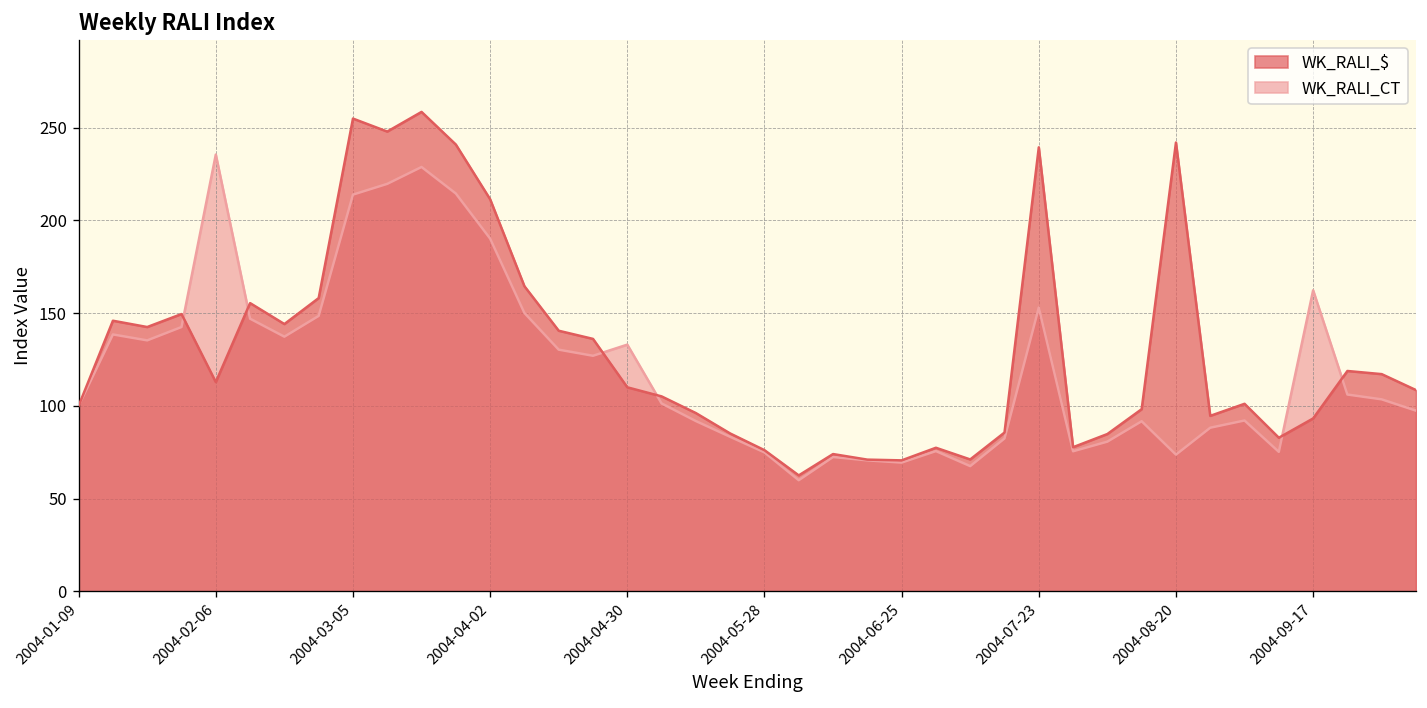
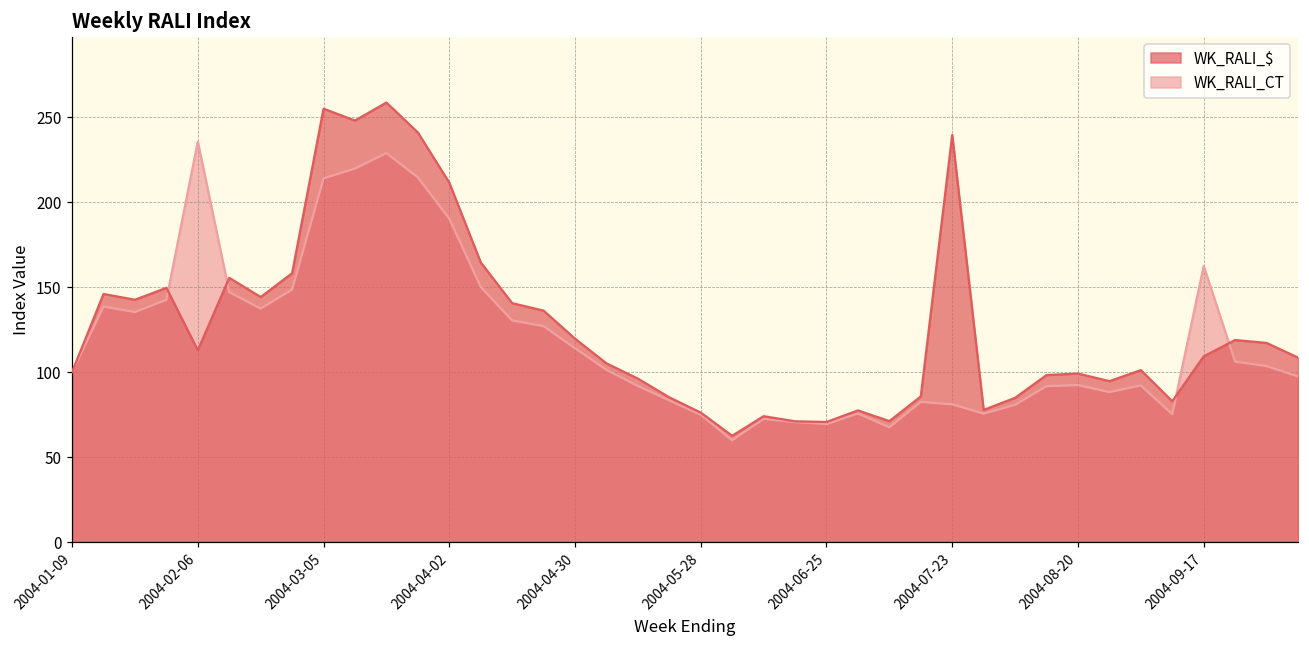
  {
    "WK_RALI_$": {
      "2004-02-06": 113,
      "2004-03-05": 255,
      "2004-04-02": 211,
-     "2004-04-30": 110,
+     "2004-04-30": 120,
      "2004-07-23": 239,
-     "2004-08-20": 242,
-     "2004-09-17": 93
+     "2004-08-20": 99,
+     "2004-09-17": 109
    },
    "WK_RALI_CT": {
      "2004-02-06": 236,
      "2004-03-05": 214,
      "2004-04-02": 190,
-     "2004-04-30": 133,
-     "2004-07-23": 153,
-     "2004-08-20": 74,
+     "2004-04-30": 114,
+     "2004-07-23": 81,
+     "2004-08-20": 92,
      "2004-09-17": 162
    }
  }
